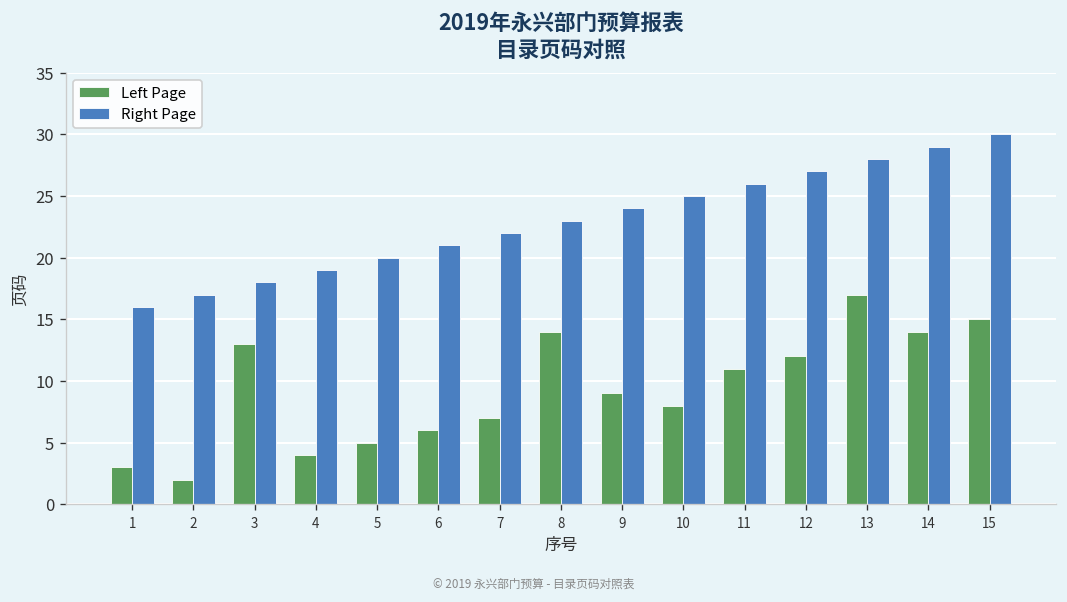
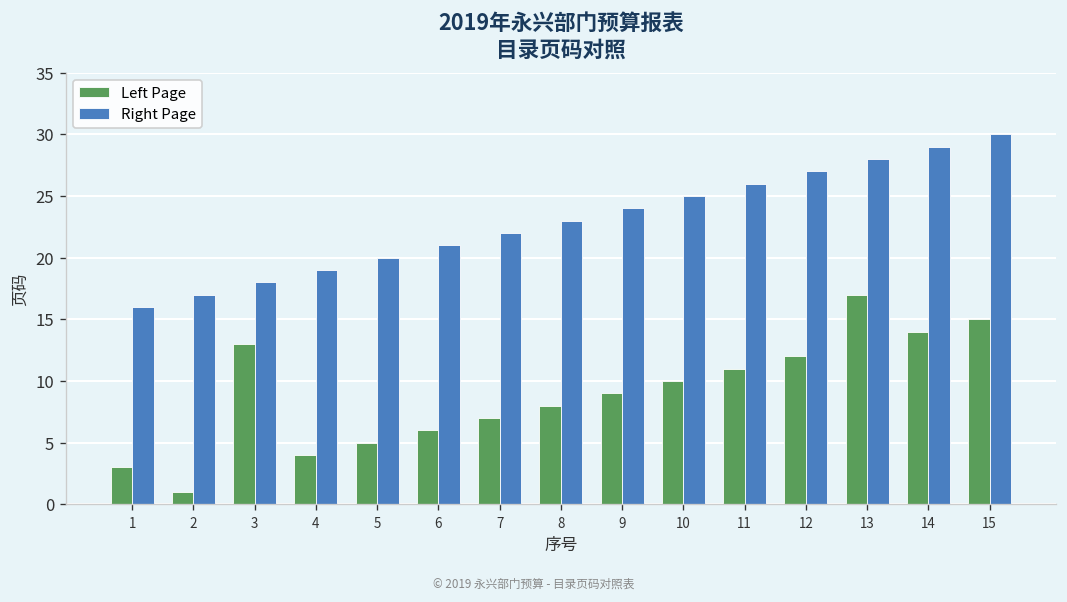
  {
    "Left Page": {
      "1": 3,
-     "2": 2,
+     "2": 1,
      "3": 13,
      "4": 4,
      "5": 5,
      "6": 6,
      "7": 7,
-     "8": 14,
+     "8": 8,
      "9": 9,
-     "10": 8,
+     "10": 10,
      "11": 11,
      "12": 12,
      "13": 17,
      "14": 14,
      "15": 15
    },
    "Right Page": {
      "1": 16,
      "2": 17,
      "3": 18,
      "4": 19,
      "5": 20,
      "6": 21,
      "7": 22,
      "8": 23,
      "9": 24,
      "10": 25,
      "11": 26,
      "12": 27,
      "13": 28,
      "14": 29,
      "15": 30
    }
  }
